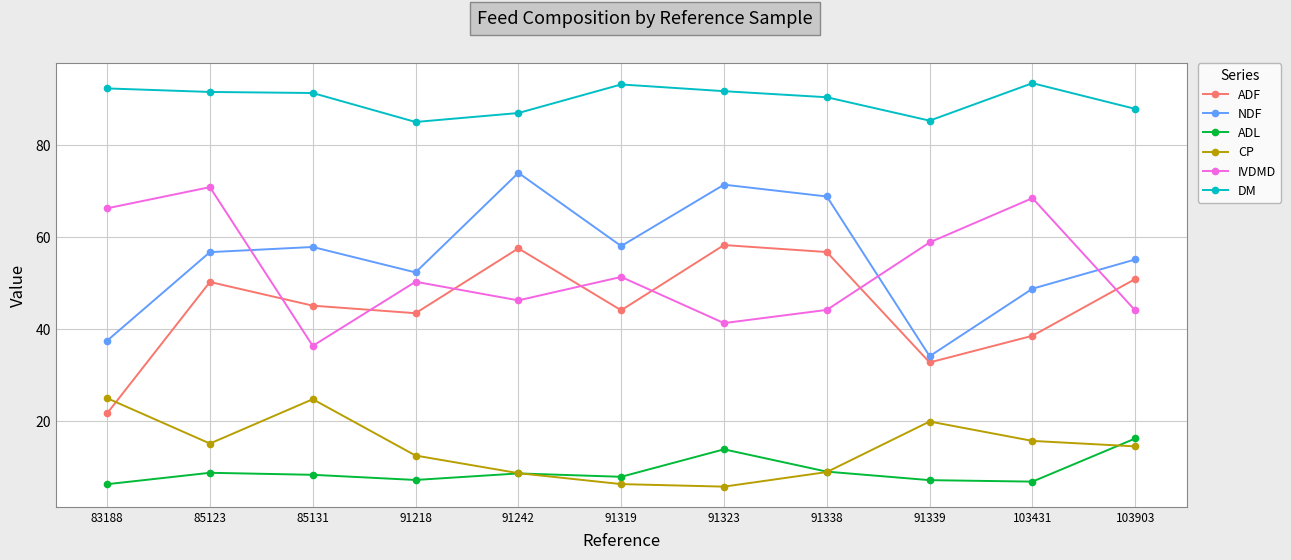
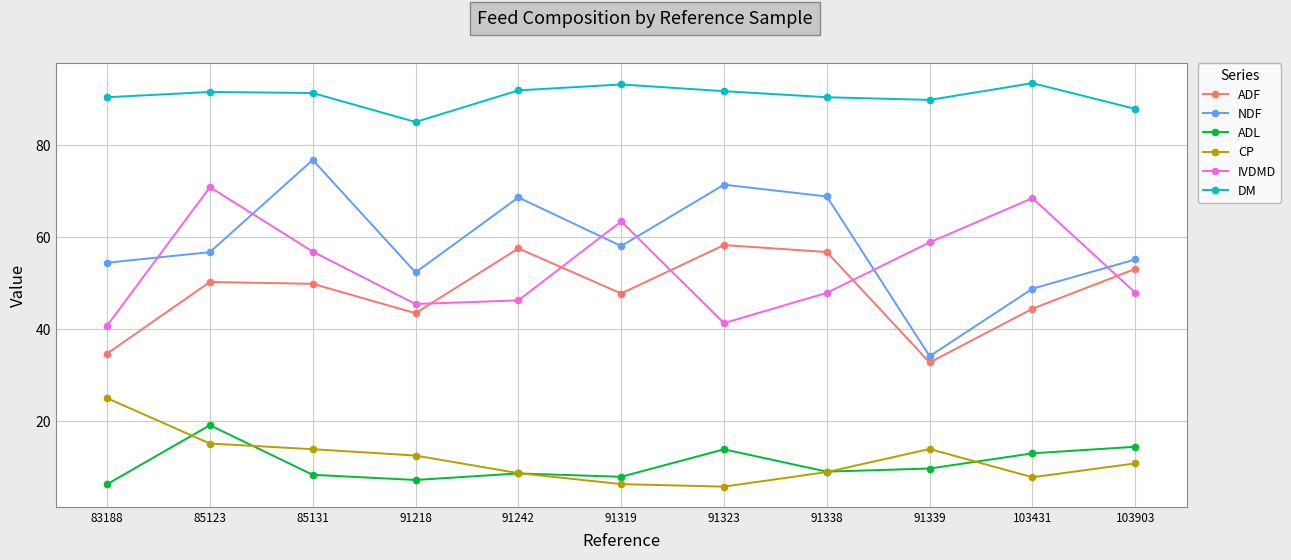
  {
    "ADF": {
-     "83188": 22,
+     "83188": 35,
      "85123": 50,
-     "85131": 45,
+     "85131": 50,
      "91218": 43,
      "91242": 58,
-     "91319": 44,
+     "91319": 48,
      "91323": 58,
      "91338": 57,
      "91339": 33,
-     "103431": 39,
-     "103903": 51
+     "103431": 44,
+     "103903": 53
    },
    "NDF": {
-     "83188": 37,
+     "83188": 54,
      "85123": 57,
-     "85131": 58,
+     "85131": 77,
      "91218": 52,
-     "91242": 74,
+     "91242": 69,
      "91319": 58,
      "91323": 71,
      "91338": 69,
      "91339": 34,
      "103431": 49,
      "103903": 55
    },
    "ADL": {
      "83188": 6,
-     "85123": 9,
+     "85123": 19,
      "85131": 8,
      "91218": 7,
      "91319": 8,
      "91323": 14,
-     "91339": 7,
-     "103431": 7,
-     "103903": 16
+     "91339": 10,
+     "103431": 13,
+     "103903": 14
    },
    "CP": {
      "83188": 25,
      "85123": 15,
-     "85131": 25,
+     "85131": 14,
      "91218": 13,
      "91319": 6,
      "91323": 6,
-     "91339": 20,
-     "103431": 16,
-     "103903": 15
+     "91339": 14,
+     "103431": 8,
+     "103903": 11
    },
    "IVDMD": {
-     "83188": 66,
+     "83188": 41,
      "85123": 71,
-     "85131": 36,
-     "91218": 50,
+     "85131": 57,
+     "91218": 45,
      "91242": 46,
-     "91319": 51,
+     "91319": 63,
      "91323": 41,
-     "91338": 44,
+     "91338": 48,
      "91339": 59,
      "103431": 68,
-     "103903": 44
+     "103903": 48
    },
    "DM": {
-     "83188": 92,
+     "83188": 90,
      "85123": 92,
      "85131": 91,
      "91218": 85,
-     "91242": 87,
+     "91242": 92,
      "91319": 93,
      "91323": 92,
      "91338": 90,
-     "91339": 85,
+     "91339": 90,
      "103431": 93,
      "103903": 88
    }
  }
